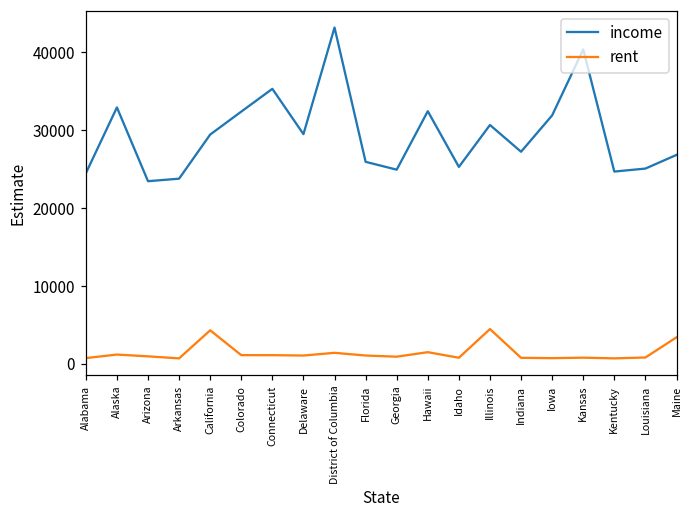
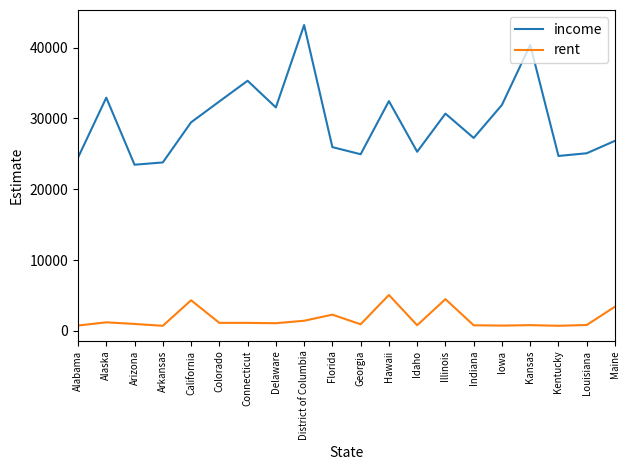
  {
    "income": {
      "Alabama": 24000,
      "Alaska": 33000,
      "Arizona": 23000,
      "Arkansas": 24000,
      "California": 29000,
      "Colorado": 32000,
      "Connecticut": 35000,
-     "Delaware": 30000,
+     "Delaware": 32000,
      "District of Columbia": 43000,
      "Florida": 26000,
      "Georgia": 25000,
      "Hawaii": 32000,
      "Idaho": 25000,
      "Illinois": 31000,
      "Indiana": 27000,
      "Iowa": 32000,
      "Kentucky": 25000,
      "Louisiana": 25000,
      "Maine": 27000
    },
    "rent": {
      "Alabama": 1000,
      "Alaska": 1000,
      "Arizona": 1000,
      "Arkansas": 1000,
      "California": 4000,
      "Colorado": 1000,
      "Connecticut": 1000,
      "Delaware": 1000,
      "District of Columbia": 1000,
-     "Florida": 1000,
+     "Florida": 2000,
      "Georgia": 1000,
-     "Hawaii": 2000,
+     "Hawaii": 5000,
      "Idaho": 1000,
      "Illinois": 4000,
      "Indiana": 1000,
      "Iowa": 1000,
      "Kansas": 1000,
      "Kentucky": 1000,
      "Louisiana": 1000,
      "Maine": 3000
    }
  }
